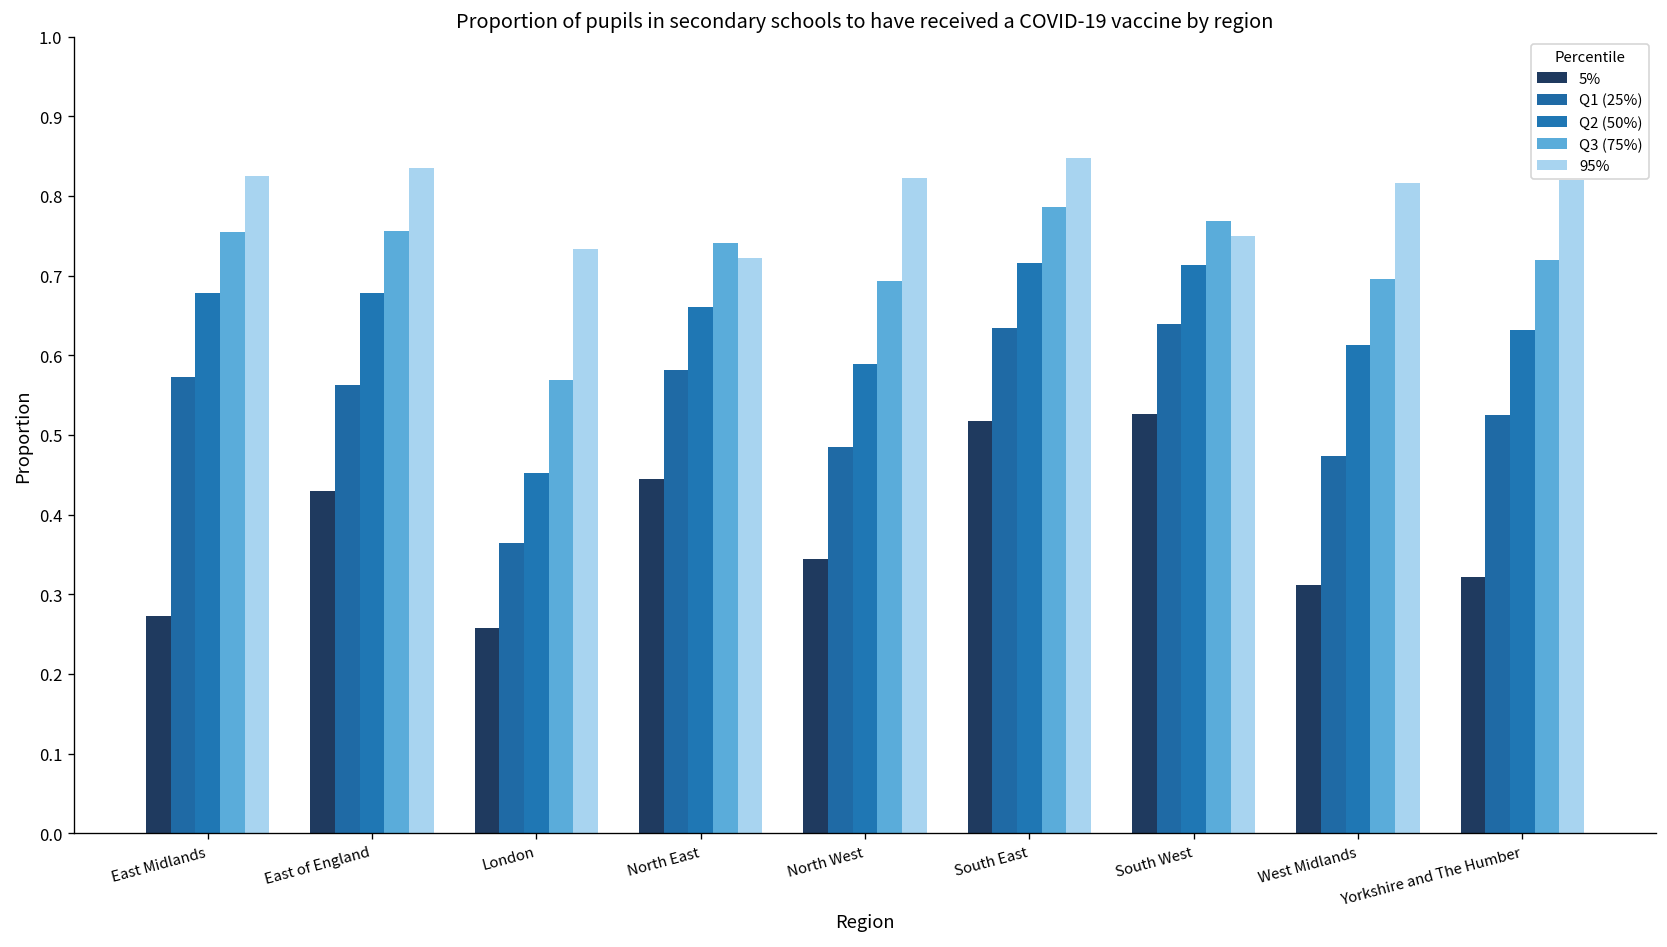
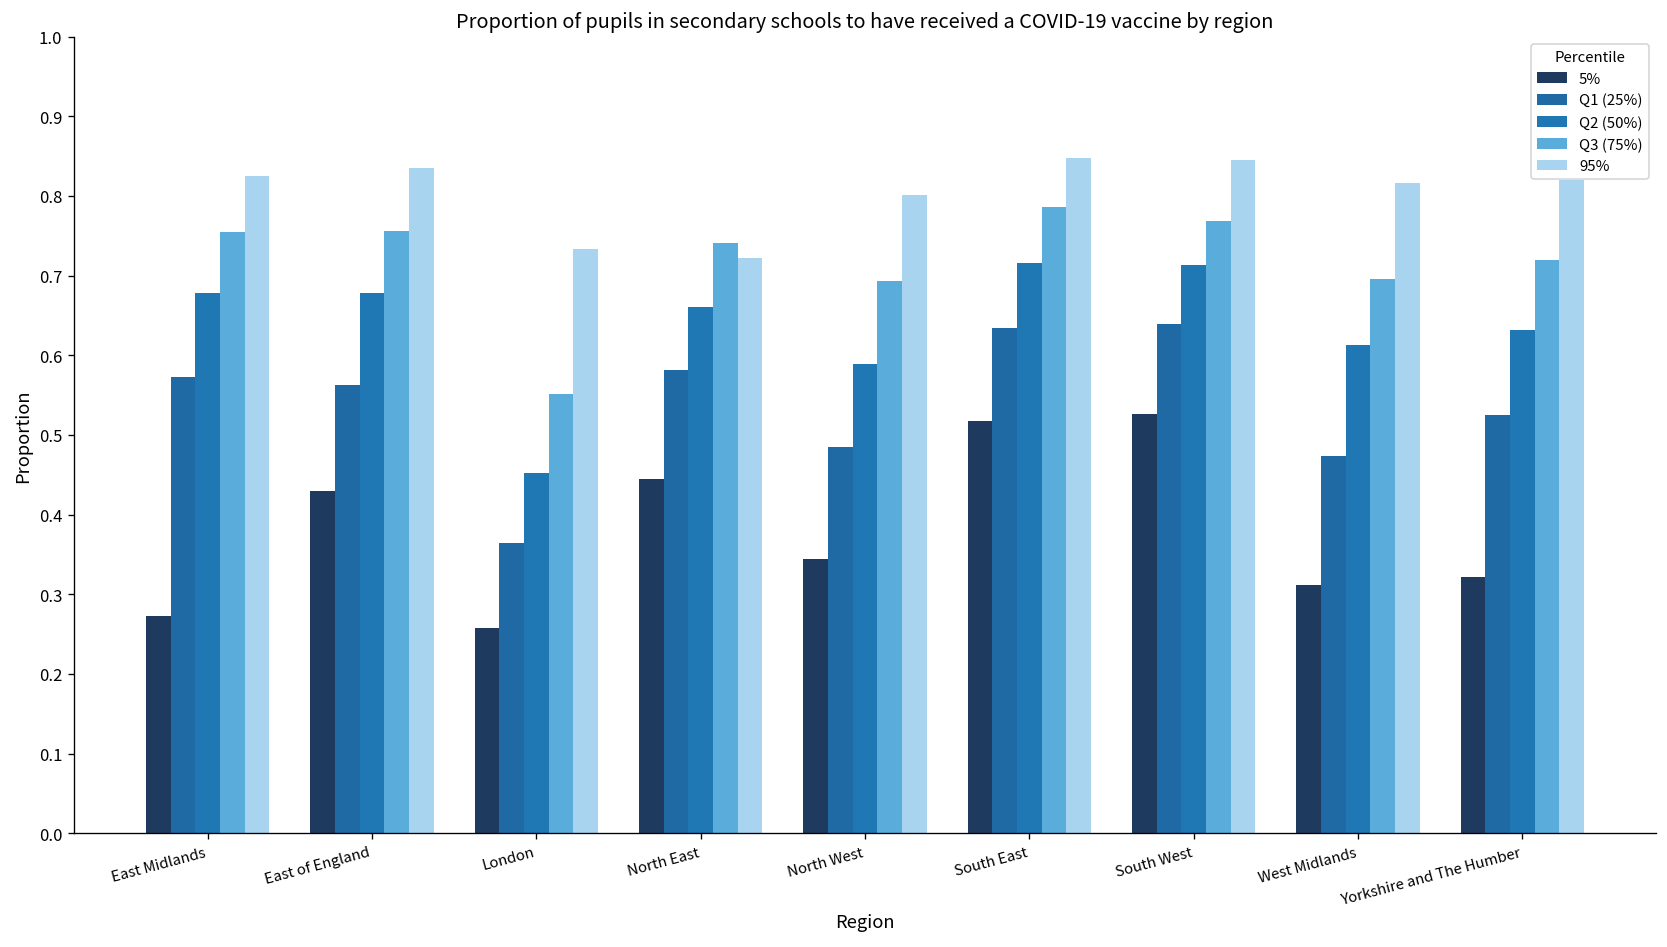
  {
    "5%": {
      "East Midlands": 0.27,
      "East of England": 0.43,
      "London": 0.26,
      "North East": 0.44,
      "North West": 0.34,
      "South East": 0.52,
      "South West": 0.53,
      "West Midlands": 0.31,
      "Yorkshire and The Humber": 0.32
    },
    "Q3 (75%)": {
      "East Midlands": 0.75,
      "East of England": 0.76,
-     "London": 0.57,
+     "London": 0.55,
      "North East": 0.74,
      "North West": 0.69,
      "South East": 0.79,
      "South West": 0.77,
      "West Midlands": 0.70,
      "Yorkshire and The Humber": 0.72
    },
    "95%": {
      "East Midlands": 0.82,
      "East of England": 0.84,
      "London": 0.73,
      "North East": 0.72,
-     "North West": 0.82,
+     "North West": 0.80,
      "South East": 0.85,
-     "South West": 0.75,
+     "South West": 0.84,
      "West Midlands": 0.82,
      "Yorkshire and The Humber": 0.82
    }
  }
